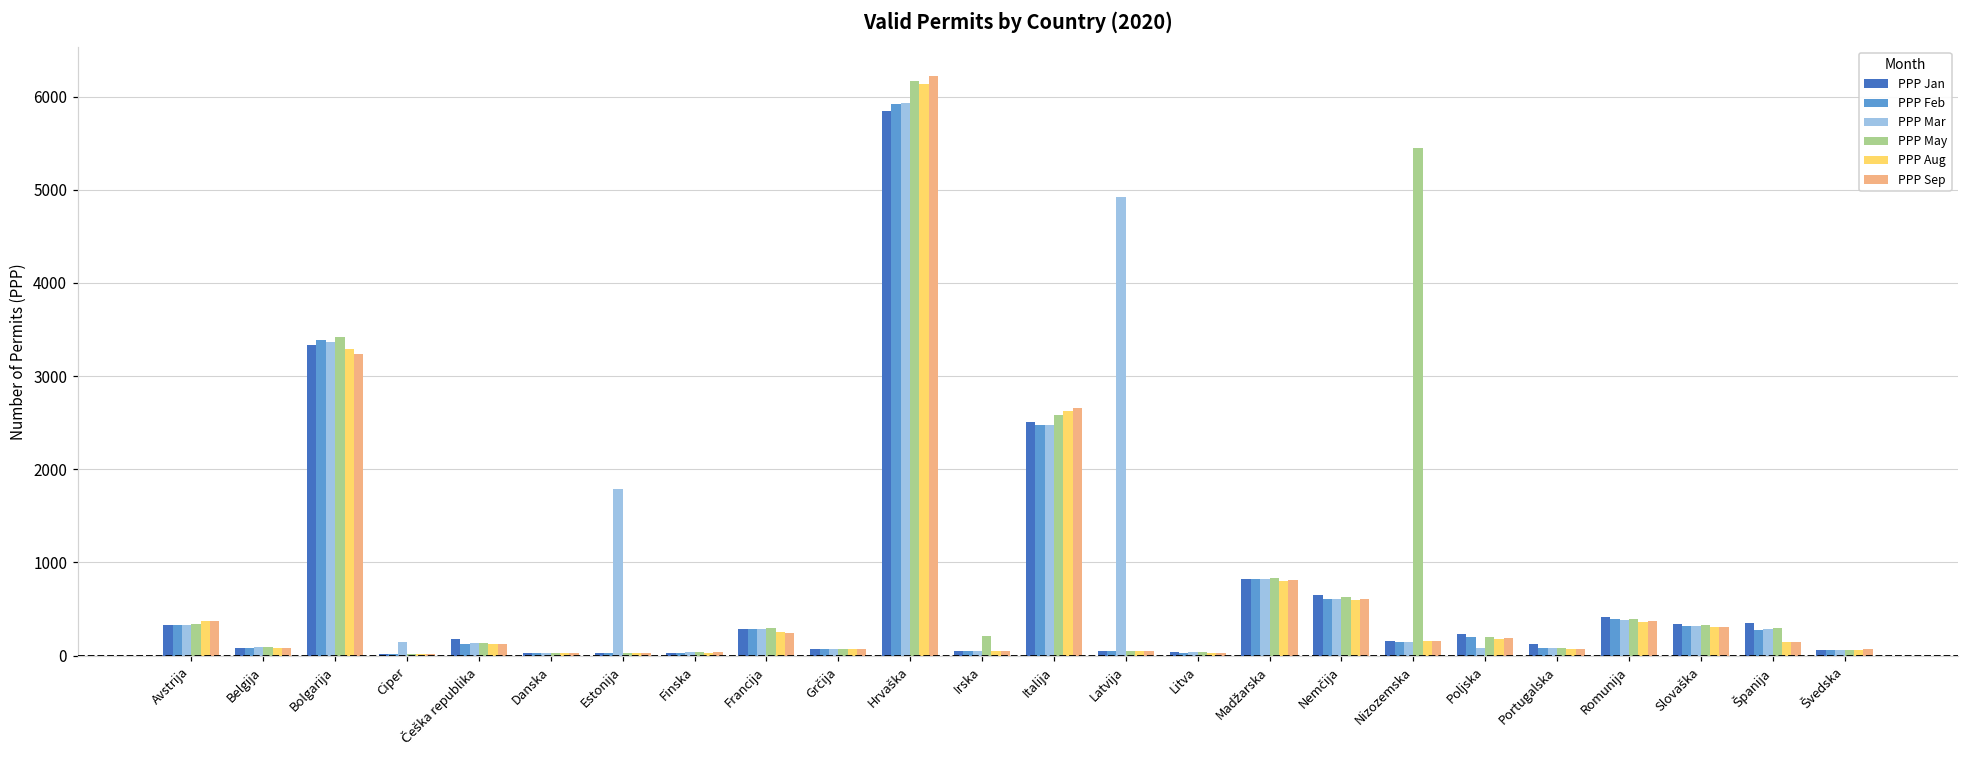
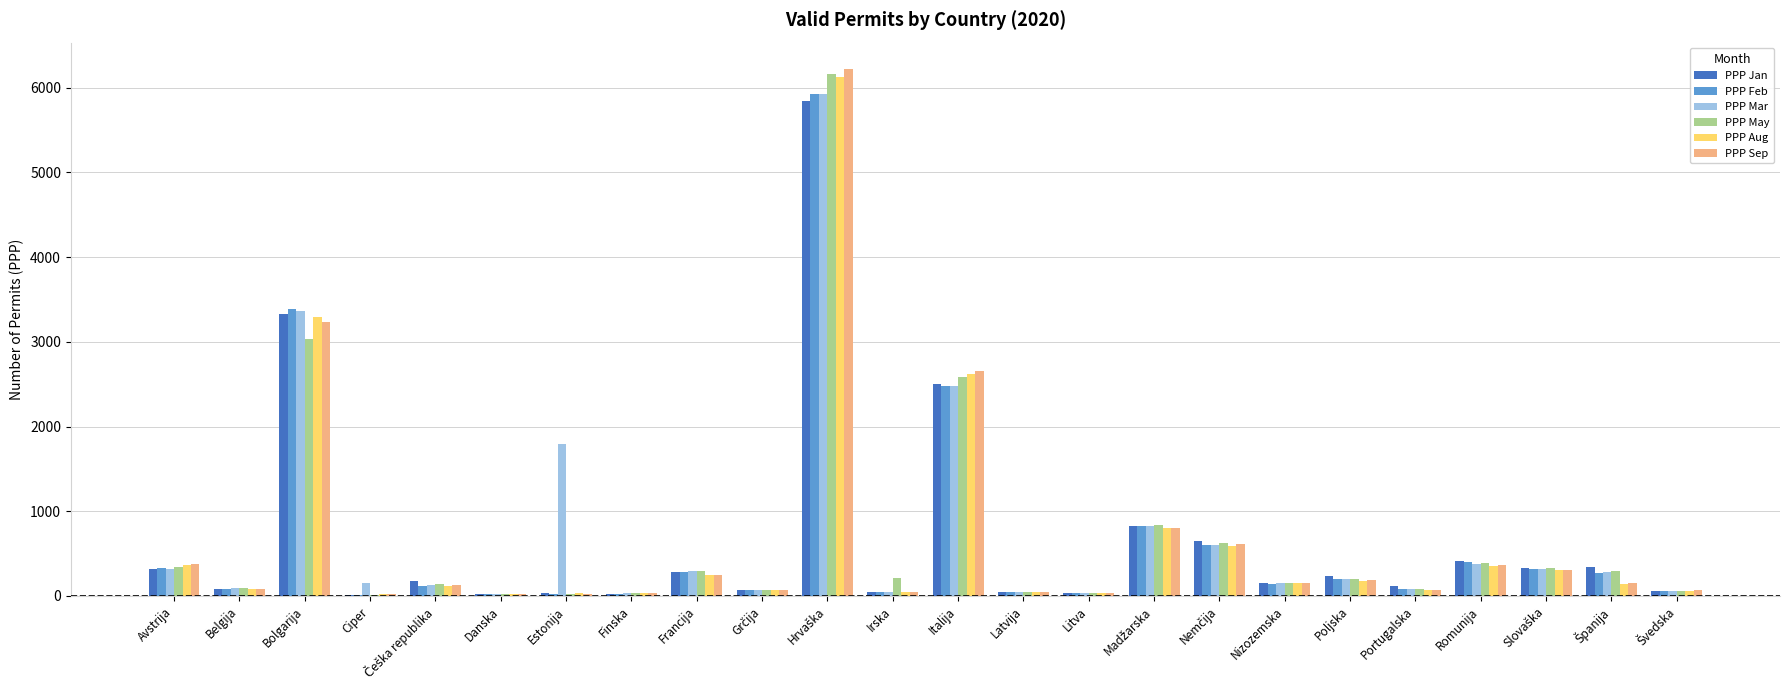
  {
    "PPP Mar": {
      "Avstrija": 300,
      "Belgija": 100,
      "Bolgarija": 3400,
      "Ciper": 200,
      "Češka republika": 100,
      "Estonija": 1800,
      "Finska": 0,
      "Francija": 300,
      "Grčija": 100,
      "Hrvaška": 5900,
      "Irska": 100,
      "Italija": 2500,
-     "Latvija": 4900,
+     "Latvija": 100,
      "Litva": 0,
      "Madžarska": 800,
      "Nemčija": 600,
      "Nizozemska": 100,
-     "Poljska": 100,
+     "Poljska": 200,
      "Portugalska": 100,
      "Romunija": 400,
      "Slovaška": 300,
      "Španija": 300,
      "Švedska": 100
    },
    "PPP May": {
      "Avstrija": 300,
      "Belgija": 100,
-     "Bolgarija": 3400,
+     "Bolgarija": 3000,
      "Češka republika": 100,
      "Finska": 0,
      "Francija": 300,
      "Grčija": 100,
      "Hrvaška": 6200,
      "Irska": 200,
      "Italija": 2600,
      "Latvija": 100,
      "Litva": 0,
      "Madžarska": 800,
      "Nemčija": 600,
-     "Nizozemska": 5500,
+     "Nizozemska": 200,
      "Poljska": 200,
      "Portugalska": 100,
      "Romunija": 400,
      "Slovaška": 300,
      "Španija": 300,
      "Švedska": 100
    }
  }
